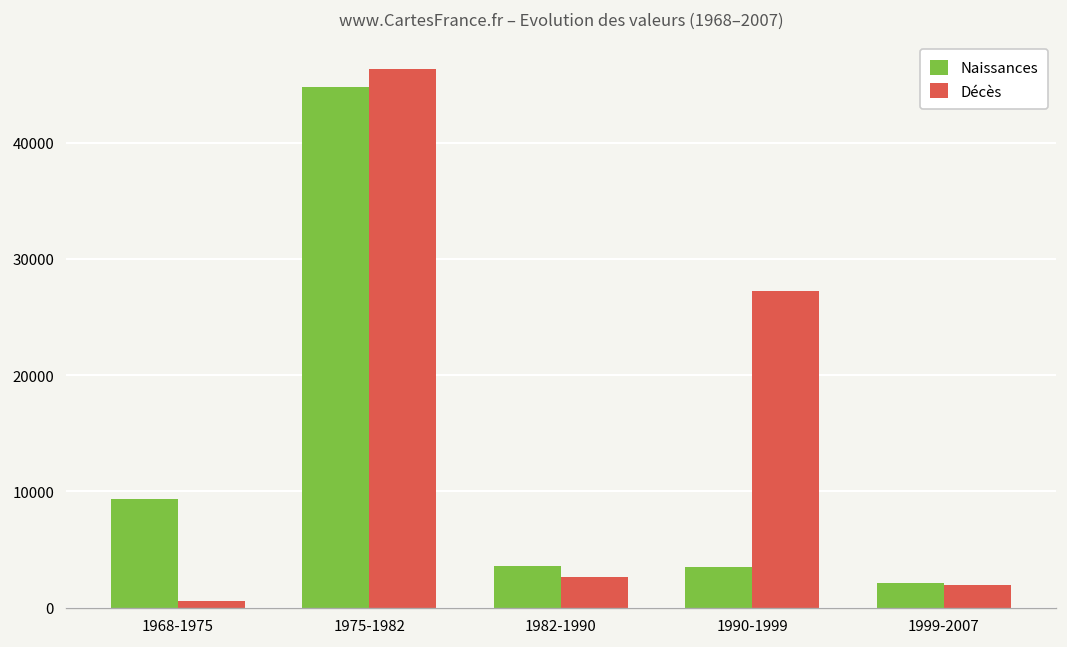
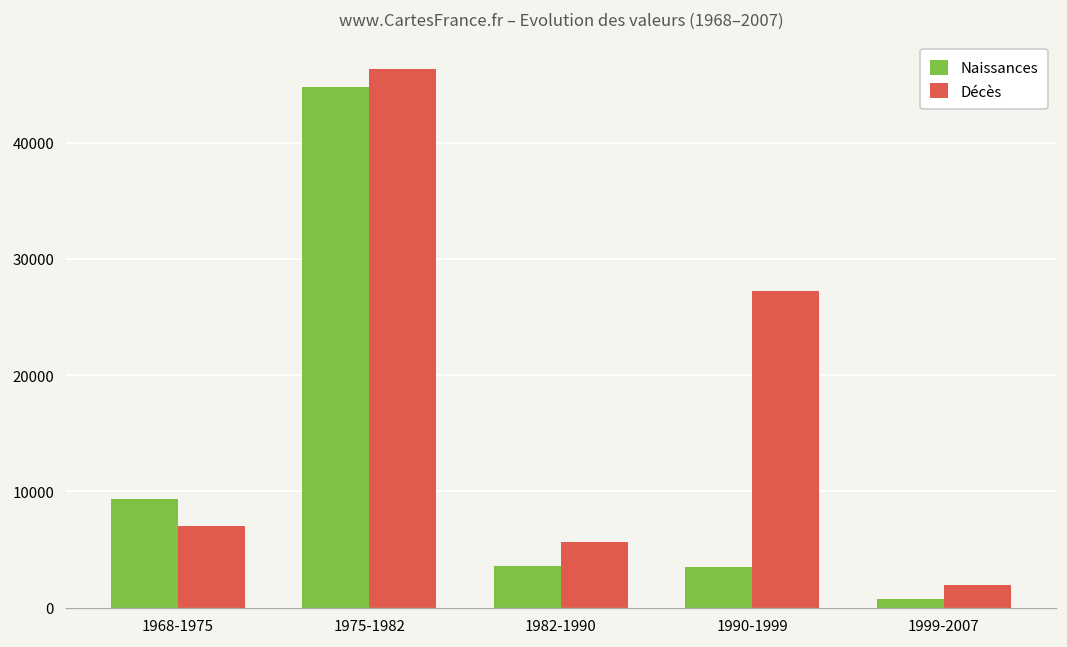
  {
    "Naissances": {
      "1968-1975": 9000,
      "1975-1982": 45000,
      "1982-1990": 4000,
      "1990-1999": 4000,
-     "1999-2007": 2000
+     "1999-2007": 1000
    },
    "Décès": {
-     "1968-1975": 1000,
+     "1968-1975": 7000,
      "1975-1982": 46000,
-     "1982-1990": 3000,
+     "1982-1990": 6000,
      "1990-1999": 27000,
      "1999-2007": 2000
    }
  }
